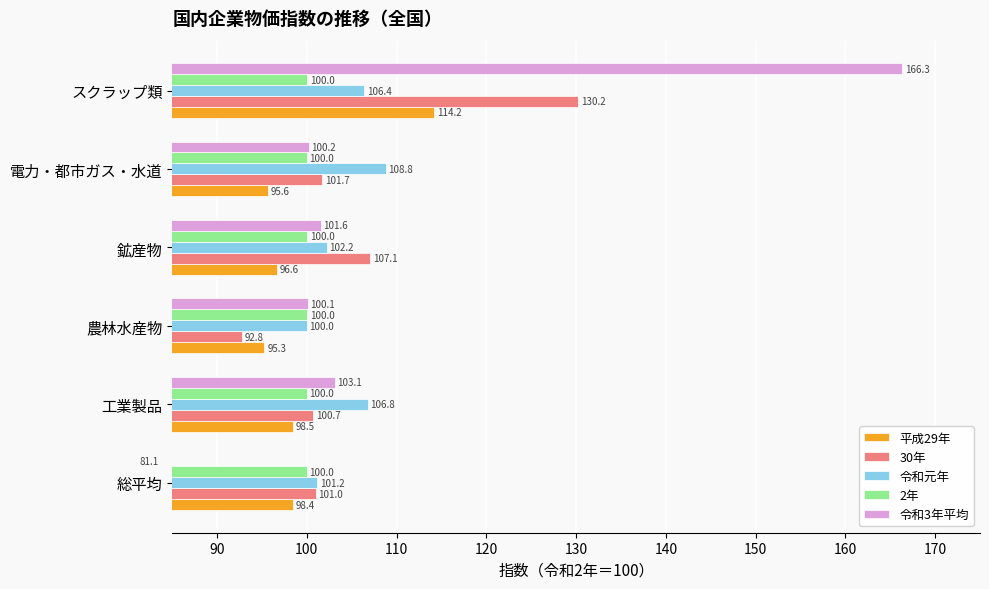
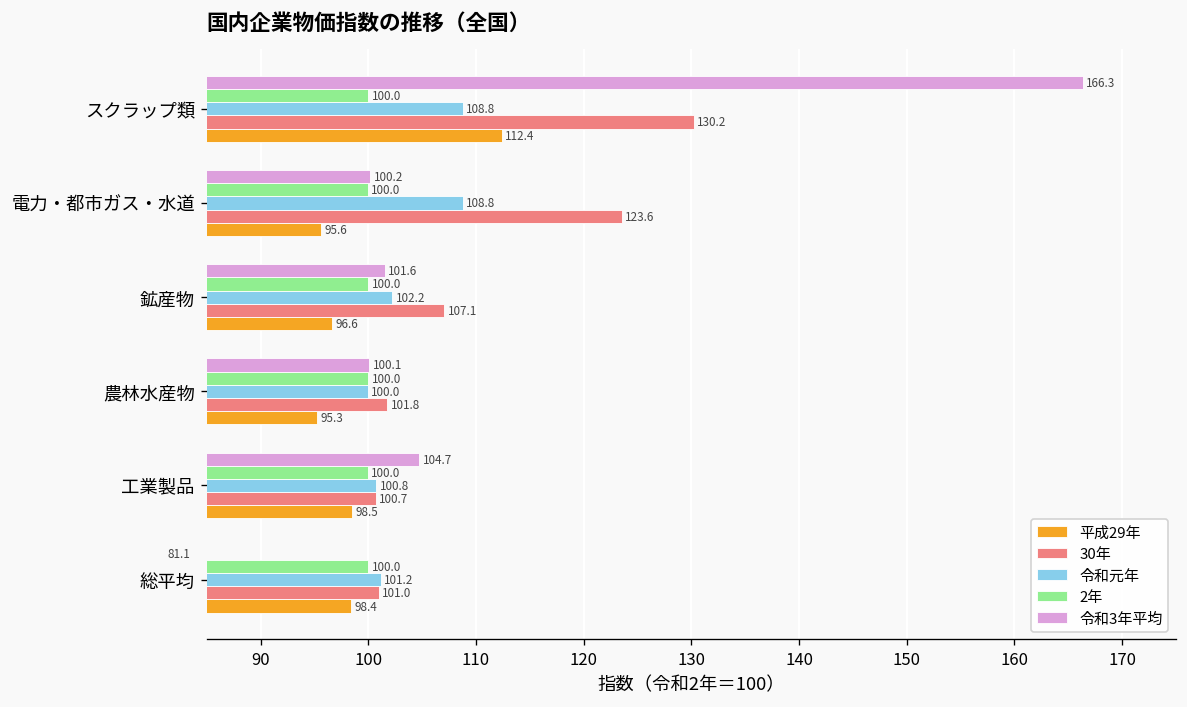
  {
    "平成29年": {
-     "スクラップ類": 114.2,
+     "スクラップ類": 112.4,
      "電力・都市ガス・水道": 95.6,
      "鉱産物": 96.6,
      "農林水産物": 95.3,
      "工業製品": 98.5,
      "総平均": 98.4
    },
    "30年": {
      "スクラップ類": 130.2,
-     "電力・都市ガス・水道": 101.7,
+     "電力・都市ガス・水道": 123.6,
      "鉱産物": 107.1,
-     "農林水産物": 92.8,
+     "農林水産物": 101.8,
      "工業製品": 100.7,
      "総平均": 101.0
    },
    "令和元年": {
-     "スクラップ類": 106.4,
+     "スクラップ類": 108.8,
      "電力・都市ガス・水道": 108.8,
      "鉱産物": 102.2,
      "農林水産物": 100.0,
-     "工業製品": 106.8,
+     "工業製品": 100.8,
      "総平均": 101.2
    },
    "2年": {
      "スクラップ類": 100.0,
      "電力・都市ガス・水道": 100.0,
      "鉱産物": 100.0,
      "農林水産物": 100.0,
      "工業製品": 100.0,
      "総平均": 100.0
    },
    "令和3年平均": {
      "スクラップ類": 166.3,
      "電力・都市ガス・水道": 100.2,
      "鉱産物": 101.6,
      "農林水産物": 100.1,
-     "工業製品": 103.1
+     "工業製品": 104.7
    }
  }
